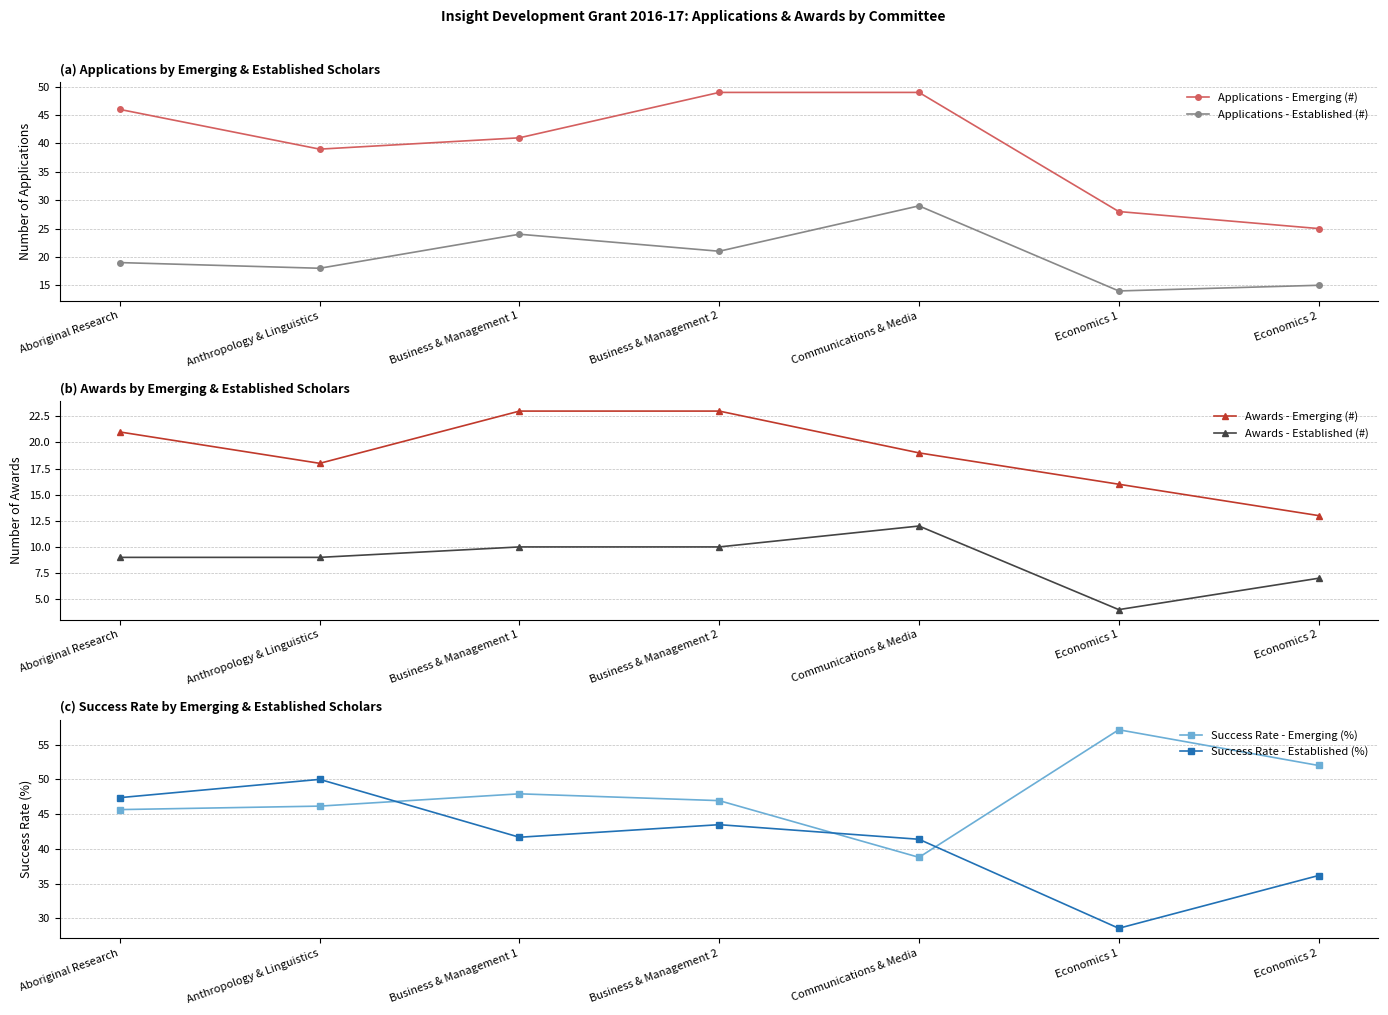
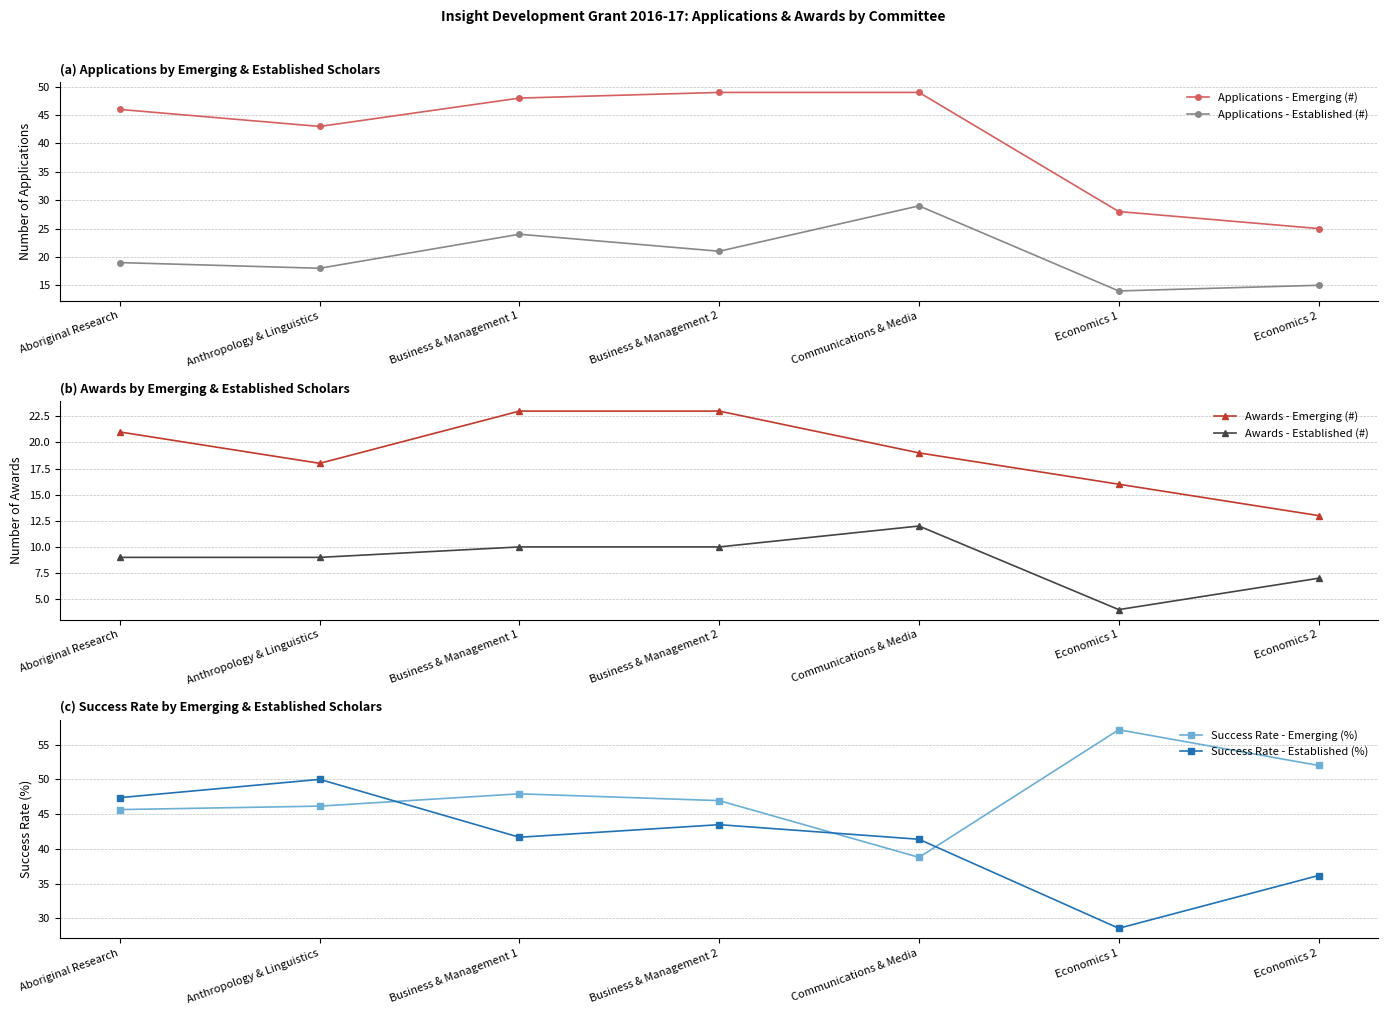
  {
    "(a) Applications by Emerging & Established Scholars": {
      "Applications - Emerging (#)": {
        "Aboriginal Research": 46,
-       "Anthropology & Linguistics": 39,
-       "Business & Management 1": 41,
+       "Anthropology & Linguistics": 43,
+       "Business & Management 1": 48,
        "Business & Management 2": 49,
        "Communications & Media": 49,
        "Economics 1": 28,
        "Economics 2": 25
      },
      "Applications - Established (#)": {
        "Aboriginal Research": 19,
        "Anthropology & Linguistics": 18,
        "Business & Management 1": 24,
        "Business & Management 2": 21,
        "Communications & Media": 29,
        "Economics 1": 14,
        "Economics 2": 15
      }
    },
    "(b) Awards by Emerging & Established Scholars": {
      "Awards - Emerging (#)": {
        "Aboriginal Research": 21.0,
        "Anthropology & Linguistics": 18.0,
        "Business & Management 1": 23.0,
        "Business & Management 2": 23.0,
        "Communications & Media": 19.0,
        "Economics 1": 16.0,
        "Economics 2": 13.0
      },
      "Awards - Established (#)": {
        "Aboriginal Research": 9.0,
        "Anthropology & Linguistics": 9.0,
        "Business & Management 1": 10.0,
        "Business & Management 2": 10.0,
        "Communications & Media": 12.0,
        "Economics 1": 4.0,
        "Economics 2": 7.0
      }
    },
    "(c) Success Rate by Emerging & Established Scholars": {
      "Success Rate - Emerging (%)": {
        "Aboriginal Research": 46,
        "Anthropology & Linguistics": 46,
        "Business & Management 1": 48,
        "Business & Management 2": 47,
        "Communications & Media": 39,
        "Economics 1": 57,
        "Economics 2": 52
      },
      "Success Rate - Established (%)": {
        "Aboriginal Research": 47,
        "Anthropology & Linguistics": 50,
        "Business & Management 1": 42,
        "Business & Management 2": 43,
        "Communications & Media": 41,
        "Economics 1": 29,
        "Economics 2": 36
      }
    }
  }
